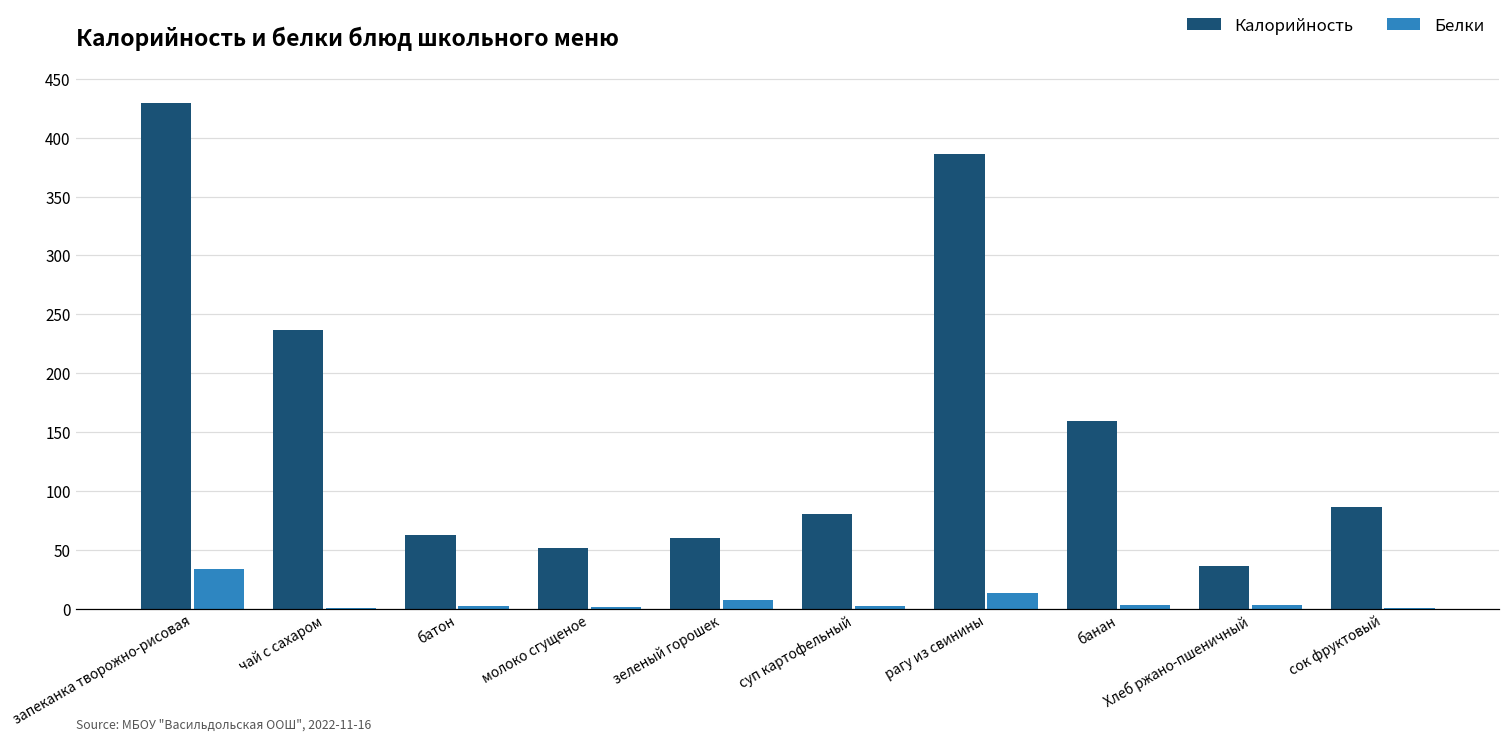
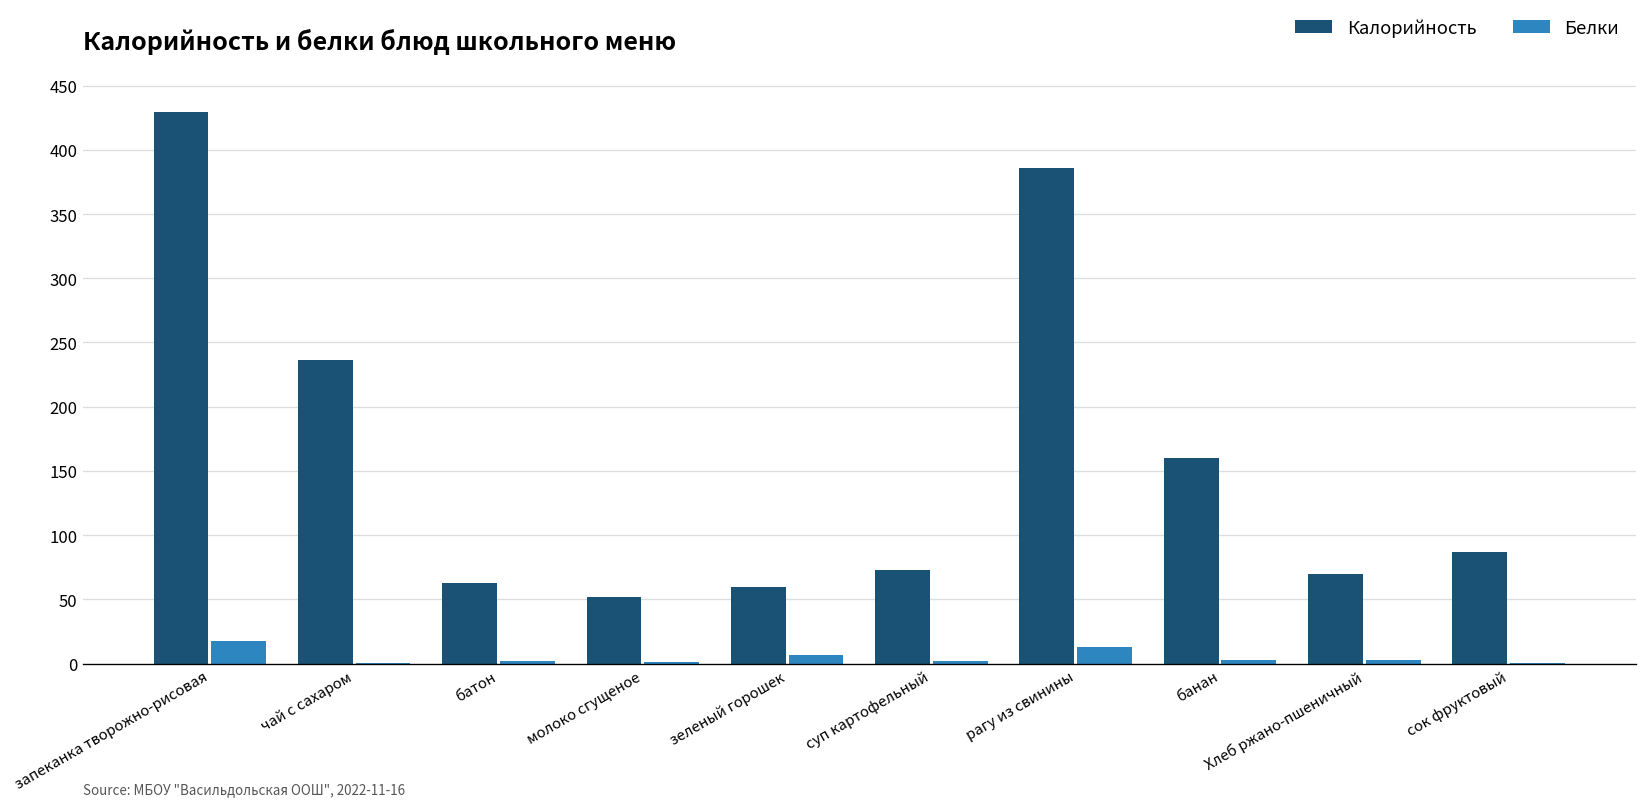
  {
    "Калорийность": {
      "запеканка творожно-рисовая": 430,
      "чай с сахаром": 237,
      "батон": 63,
      "молоко сгущеное": 52,
      "зеленый горошек": 60,
-     "суп картофельный": 81,
+     "суп картофельный": 73,
      "рагу из свинины": 386,
      "банан": 160,
-     "Хлеб ржано-пшеничный": 36,
+     "Хлеб ржано-пшеничный": 70,
      "сок фруктовый": 87
    },
    "Белки": {
-     "запеканка творожно-рисовая": 34,
+     "запеканка творожно-рисовая": 18,
      "зеленый горошек": 7,
      "рагу из свинины": 13,
      "банан": 3,
      "Хлеб ржано-пшеничный": 3
    }
  }
